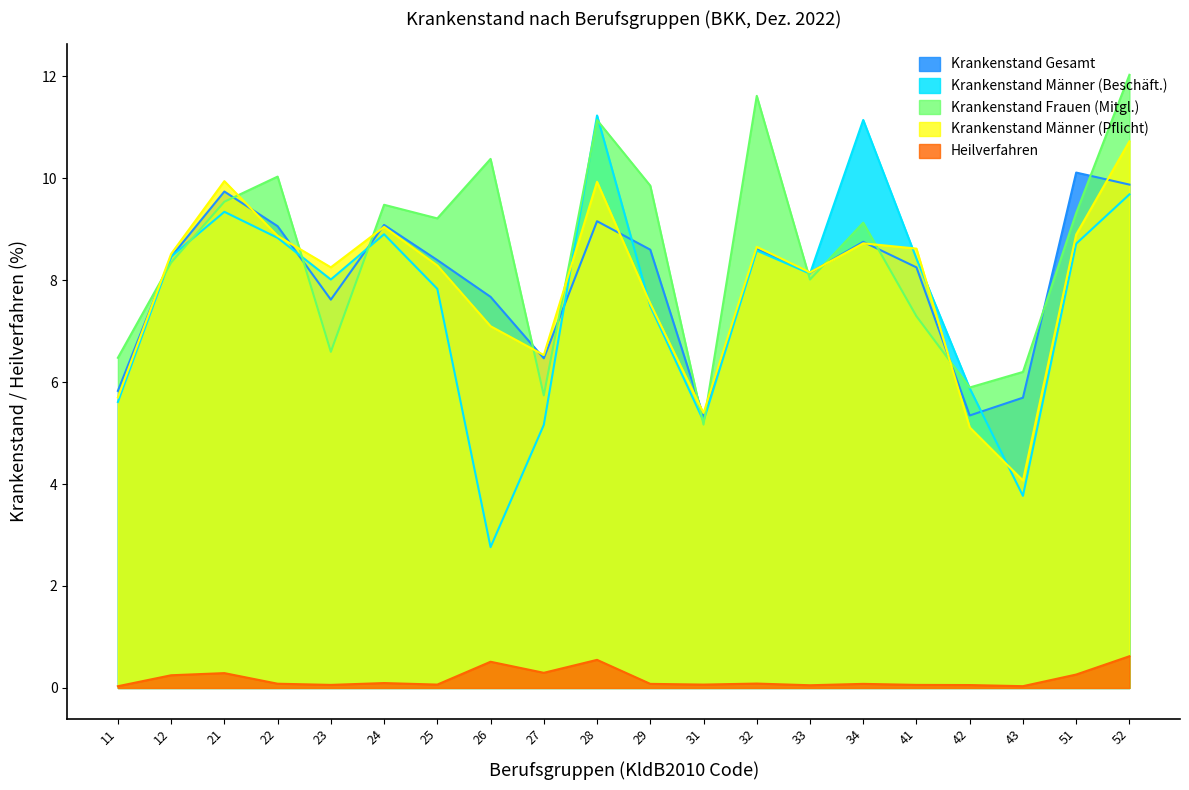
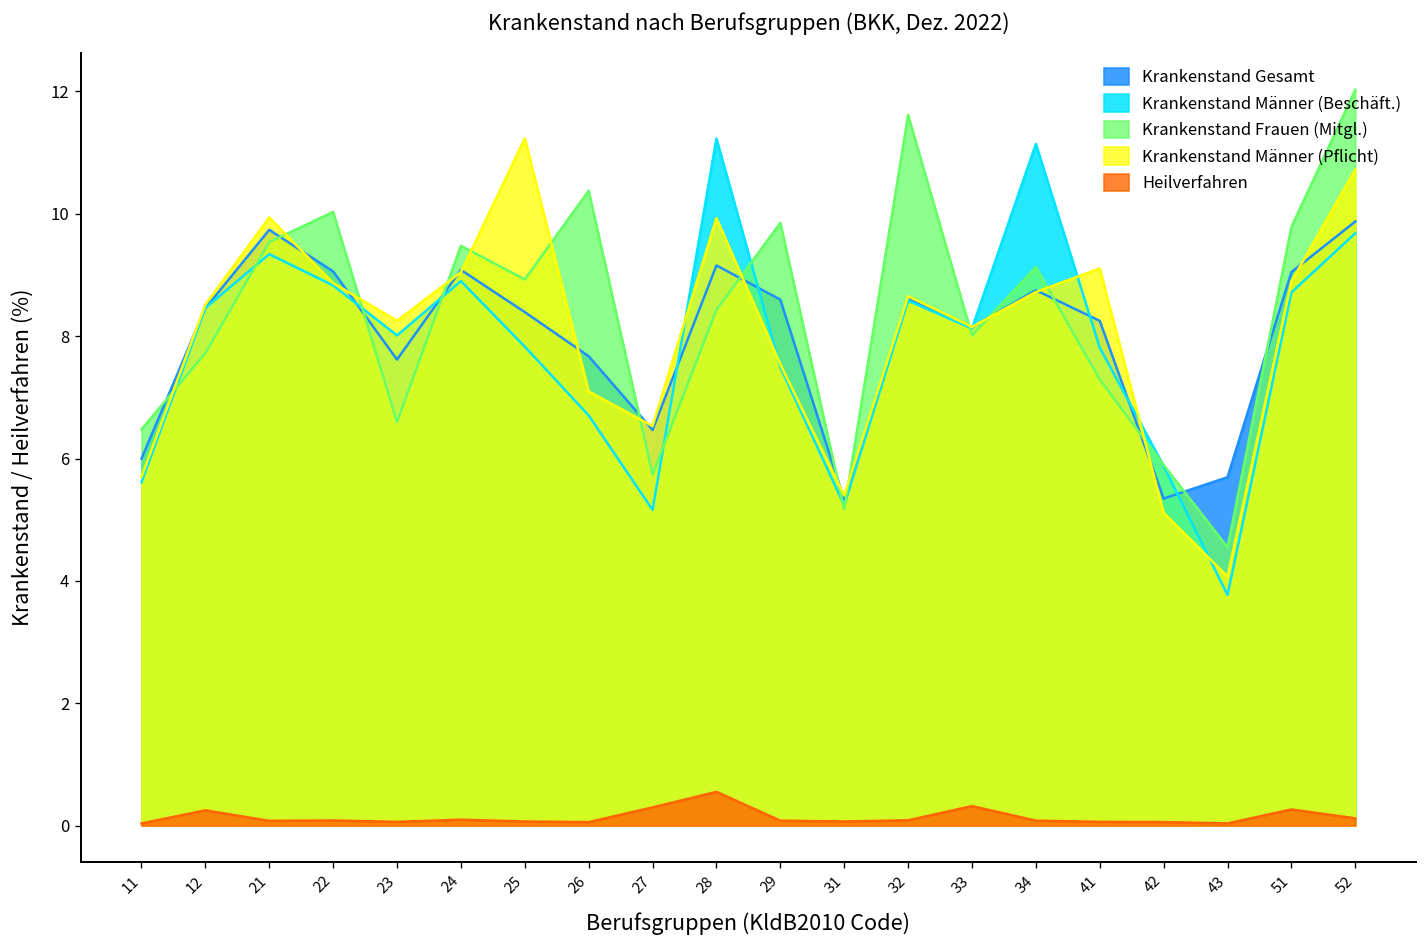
  {
    "Krankenstand Gesamt": {
-     "11": 5.8,
+     "11": 6.0,
      "21": 9.7,
      "22": 9.1,
      "23": 7.6,
      "25": 8.4,
      "26": 7.7,
      "27": 6.5,
      "28": 9.2,
      "29": 8.6,
      "31": 5.3,
      "41": 8.3,
      "42": 5.3,
      "43": 5.7,
-     "51": 10.1,
+     "51": 9.0,
      "52": 9.9
    },
    "Krankenstand Männer (Beschäft.)": {
      "11": 5.6,
      "21": 9.3,
      "23": 8.0,
      "24": 8.9,
      "25": 7.8,
-     "26": 2.8,
+     "26": 6.7,
      "27": 5.2,
      "28": 11.2,
      "31": 5.2,
      "34": 11.1,
-     "41": 8.4,
+     "41": 7.8,
      "43": 3.8,
      "51": 8.7,
      "52": 9.7
    },
    "Krankenstand Frauen (Mitgl.)": {
      "11": 6.5,
-     "12": 8.3,
+     "12": 7.7,
      "21": 9.5,
      "22": 10.0,
      "23": 6.6,
      "24": 9.5,
-     "25": 9.2,
+     "25": 8.9,
      "26": 10.4,
      "27": 5.7,
-     "28": 11.1,
+     "28": 8.4,
      "29": 9.9,
      "31": 5.2,
      "32": 11.6,
      "33": 8.0,
      "34": 9.1,
      "41": 7.3,
-     "43": 6.2,
-     "51": 9.3,
+     "43": 4.5,
+     "51": 9.8,
      "52": 12.0
    },
    "Krankenstand Männer (Pflicht)": {
      "11": 5.7,
      "12": 8.5,
      "21": 9.9,
      "23": 8.3,
-     "25": 8.3,
+     "25": 11.2,
      "26": 7.1,
      "27": 6.5,
      "28": 9.9,
      "31": 5.4,
-     "41": 8.6,
+     "41": 9.1,
      "42": 5.1,
      "43": 4.1,
      "51": 8.9,
      "52": 10.7
    },
    "Heilverfahren": {
      "11": 0.0,
      "12": 0.2,
-     "21": 0.3,
+     "21": 0.1,
      "22": 0.1,
      "23": 0.1,
      "24": 0.1,
      "25": 0.1,
-     "26": 0.5,
+     "26": 0.1,
      "27": 0.3,
      "28": 0.6,
      "29": 0.1,
      "31": 0.1,
      "32": 0.1,
-     "33": 0.1,
+     "33": 0.3,
      "34": 0.1,
      "41": 0.1,
      "42": 0.1,
      "43": 0.0,
      "51": 0.3,
-     "52": 0.6
+     "52": 0.1
    }
  }
